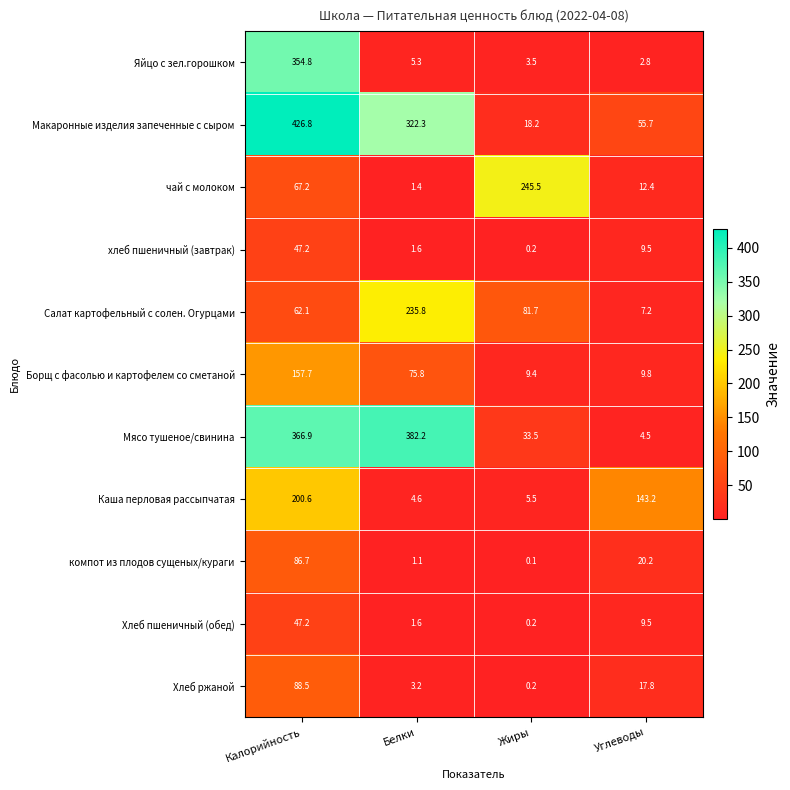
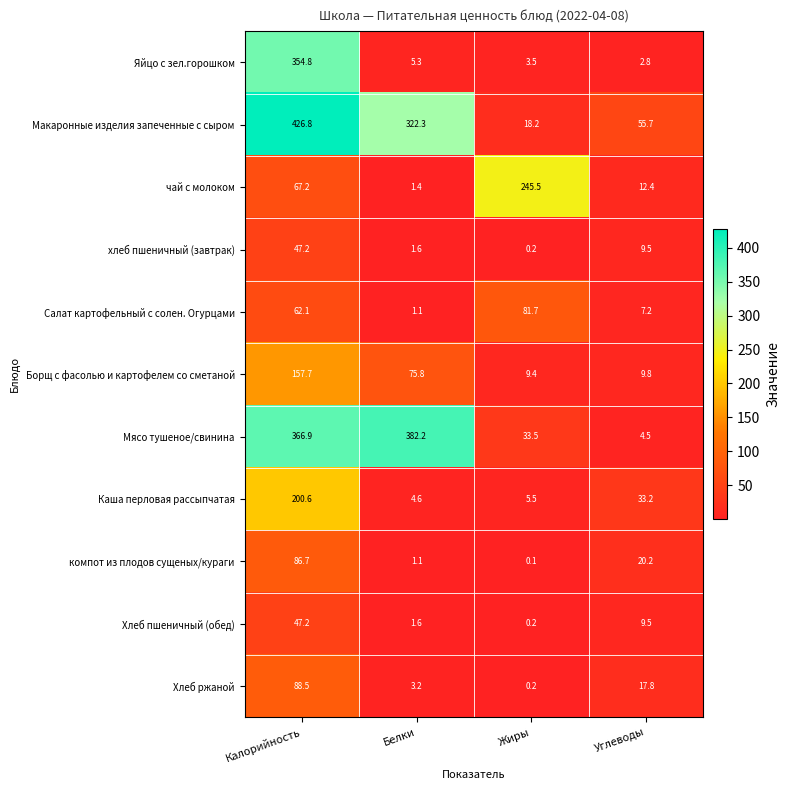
  {
    "Яйцо с зел.горошком": {
      "Калорийность": 354.8,
      "Белки": 5.3,
      "Жиры": 3.5,
      "Углеводы": 2.8
    },
    "Макаронные изделия запеченные с сыром": {
      "Калорийность": 426.8,
      "Белки": 322.3,
      "Жиры": 18.2,
      "Углеводы": 55.7
    },
    "чай с молоком": {
      "Калорийность": 67.2,
      "Белки": 1.4,
      "Жиры": 245.5,
      "Углеводы": 12.4
    },
    "хлеб пшеничный (завтрак)": {
      "Калорийность": 47.2,
      "Белки": 1.6,
      "Жиры": 0.2,
      "Углеводы": 9.5
    },
    "Салат картофельный с солен. Огурцами": {
      "Калорийность": 62.1,
-     "Белки": 235.8,
+     "Белки": 1.1,
      "Жиры": 81.7,
      "Углеводы": 7.2
    },
    "Борщ с фасолью и картофелем со сметаной": {
      "Калорийность": 157.7,
      "Белки": 75.8,
      "Жиры": 9.4,
      "Углеводы": 9.8
    },
    "Мясо тушеное/свинина": {
      "Калорийность": 366.9,
      "Белки": 382.2,
      "Жиры": 33.5,
      "Углеводы": 4.5
    },
    "Каша перловая рассыпчатая": {
      "Калорийность": 200.6,
      "Белки": 4.6,
      "Жиры": 5.5,
-     "Углеводы": 143.2
+     "Углеводы": 33.2
    },
    "компот из плодов сущеных/кураги": {
      "Калорийность": 86.7,
      "Белки": 1.1,
      "Жиры": 0.1,
      "Углеводы": 20.2
    },
    "Хлеб пшеничный (обед)": {
      "Калорийность": 47.2,
      "Белки": 1.6,
      "Жиры": 0.2,
      "Углеводы": 9.5
    },
    "Хлеб ржаной": {
      "Калорийность": 88.5,
      "Белки": 3.2,
      "Жиры": 0.2,
      "Углеводы": 17.8
    }
  }
